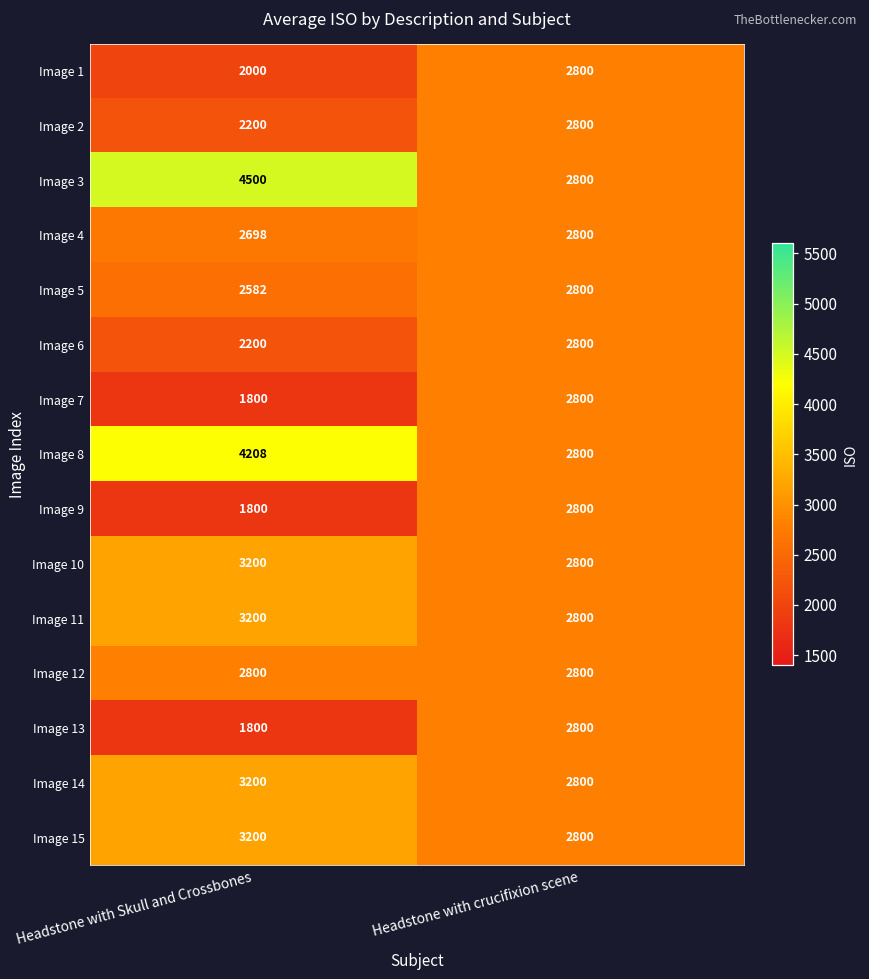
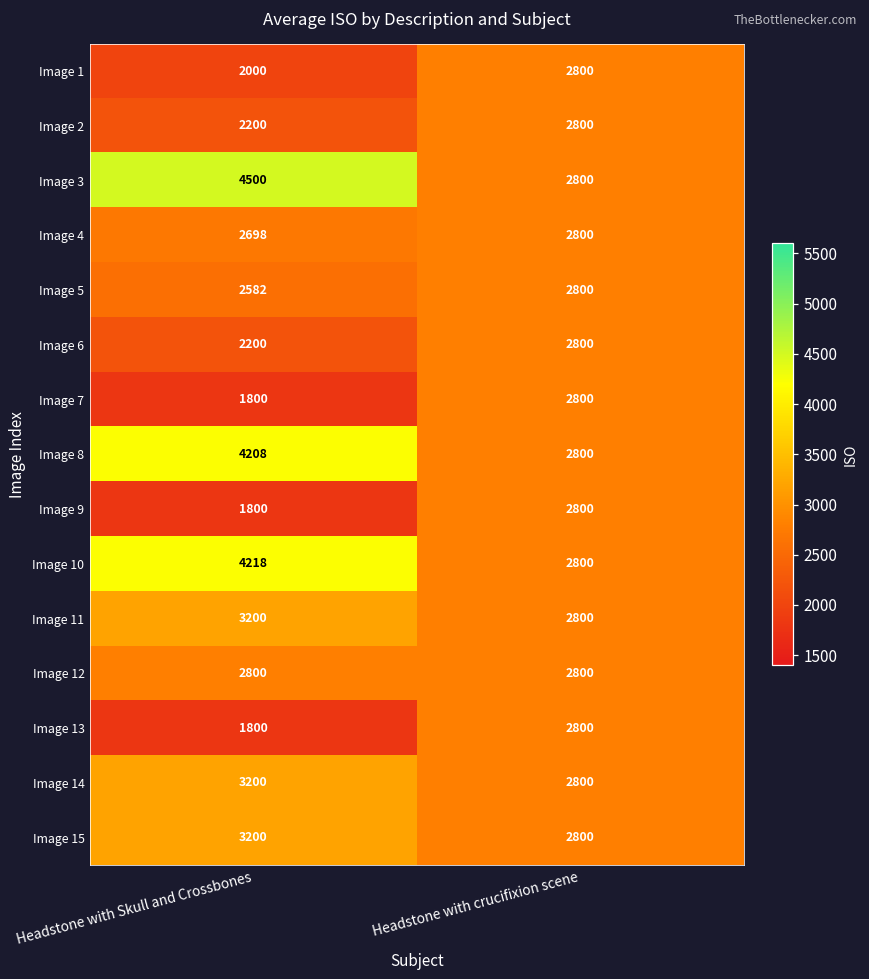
  {
    "Image 1": {
      "Headstone with Skull and Crossbones": 2000,
      "Headstone with crucifixion scene": 2800
    },
    "Image 2": {
      "Headstone with Skull and Crossbones": 2200,
      "Headstone with crucifixion scene": 2800
    },
    "Image 3": {
      "Headstone with Skull and Crossbones": 4500,
      "Headstone with crucifixion scene": 2800
    },
    "Image 4": {
      "Headstone with Skull and Crossbones": 2698,
      "Headstone with crucifixion scene": 2800
    },
    "Image 5": {
      "Headstone with Skull and Crossbones": 2582,
      "Headstone with crucifixion scene": 2800
    },
    "Image 6": {
      "Headstone with Skull and Crossbones": 2200,
      "Headstone with crucifixion scene": 2800
    },
    "Image 7": {
      "Headstone with Skull and Crossbones": 1800,
      "Headstone with crucifixion scene": 2800
    },
    "Image 8": {
      "Headstone with Skull and Crossbones": 4208,
      "Headstone with crucifixion scene": 2800
    },
    "Image 9": {
      "Headstone with Skull and Crossbones": 1800,
      "Headstone with crucifixion scene": 2800
    },
    "Image 10": {
-     "Headstone with Skull and Crossbones": 3200,
+     "Headstone with Skull and Crossbones": 4218,
      "Headstone with crucifixion scene": 2800
    },
    "Image 11": {
      "Headstone with Skull and Crossbones": 3200,
      "Headstone with crucifixion scene": 2800
    },
    "Image 12": {
      "Headstone with Skull and Crossbones": 2800,
      "Headstone with crucifixion scene": 2800
    },
    "Image 13": {
      "Headstone with Skull and Crossbones": 1800,
      "Headstone with crucifixion scene": 2800
    },
    "Image 14": {
      "Headstone with Skull and Crossbones": 3200,
      "Headstone with crucifixion scene": 2800
    },
    "Image 15": {
      "Headstone with Skull and Crossbones": 3200,
      "Headstone with crucifixion scene": 2800
    }
  }
